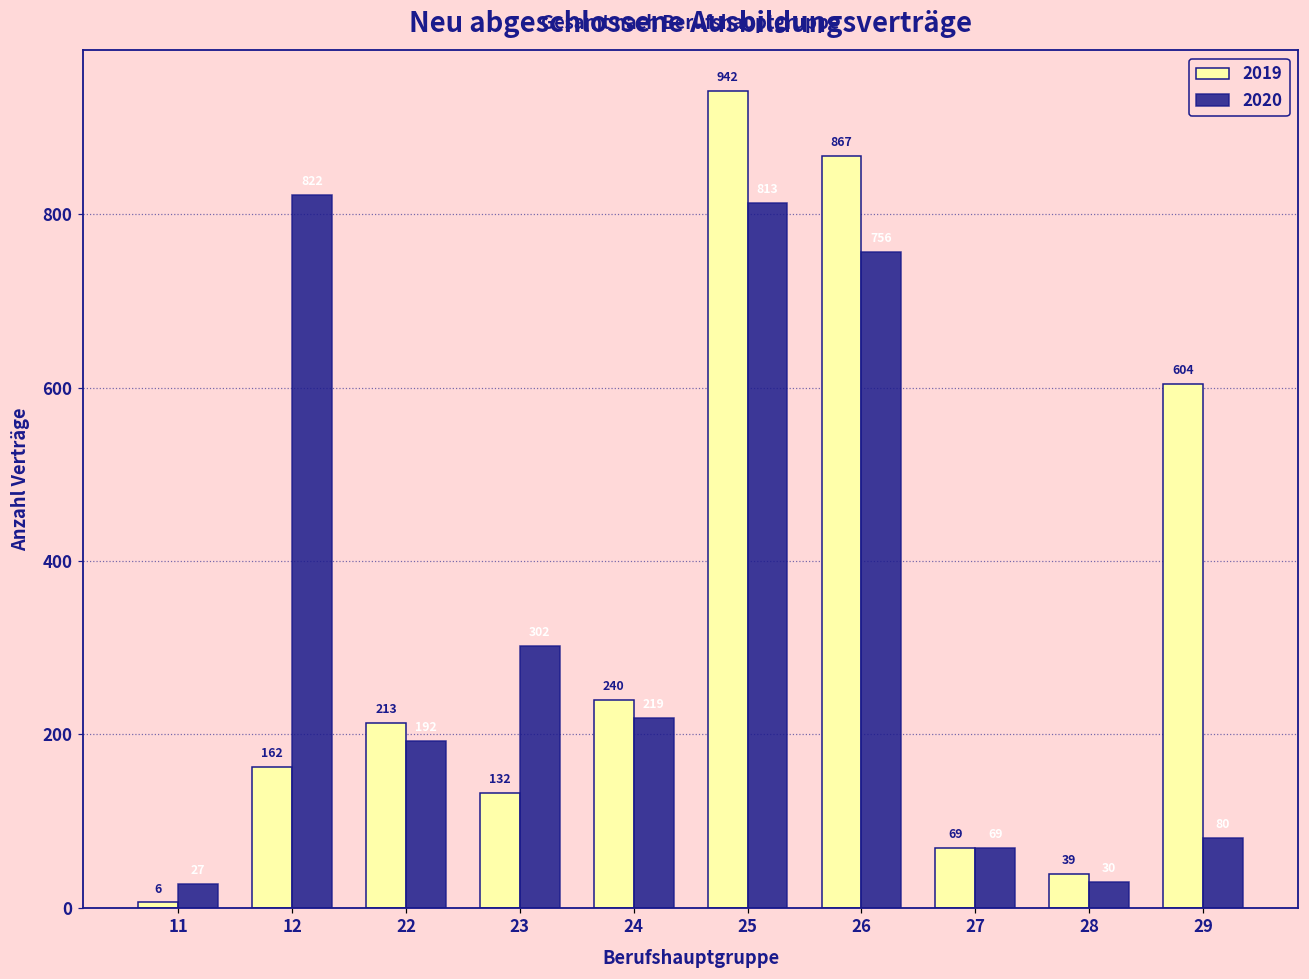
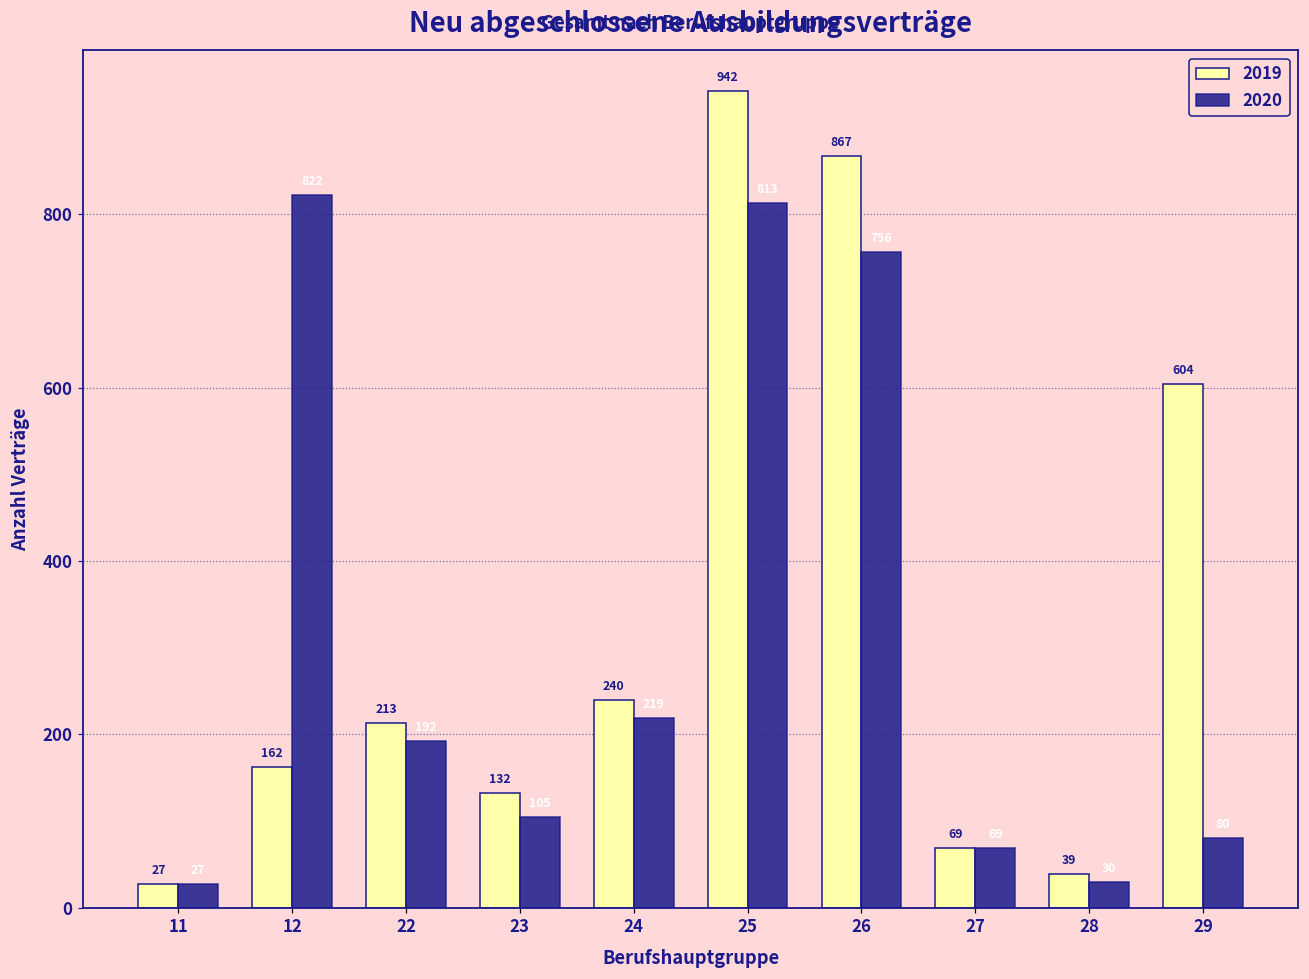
  {
    "2019": {
-     "11": 6,
+     "11": 27,
      "12": 162,
      "22": 213,
      "23": 132,
      "24": 240,
      "25": 942,
      "26": 867,
      "27": 69,
      "28": 39,
      "29": 604
    },
    "2020": {
      "11": 30,
      "12": 820,
      "22": 190,
-     "23": 300,
+     "23": 110,
      "24": 220,
      "25": 810,
      "26": 760,
      "28": 30,
      "29": 80
    }
  }
